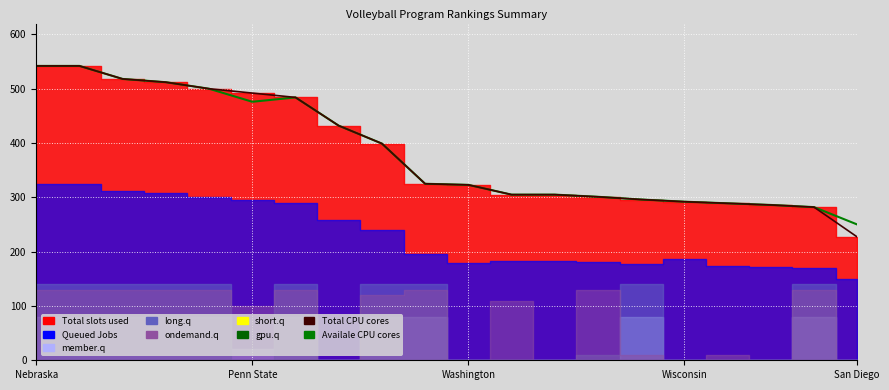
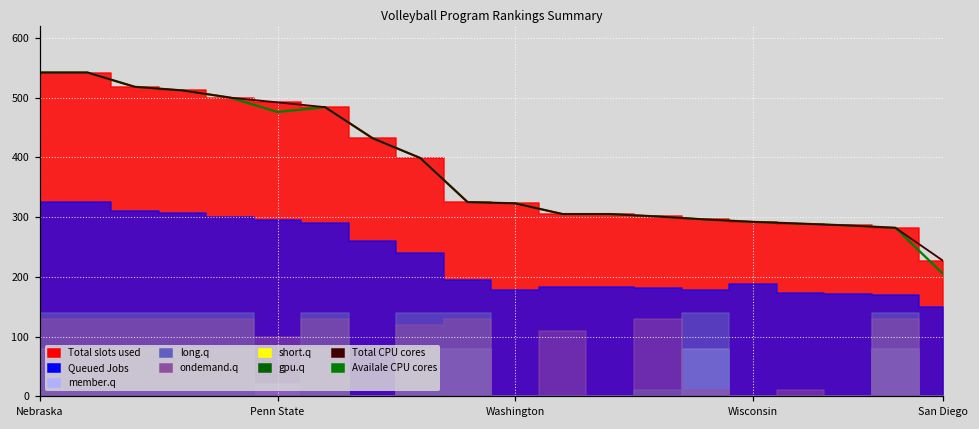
  {
    "Availale CPU cores": {
      "Penn State": 480,
-     "San Diego": 250
+     "San Diego": 210
    },
    "Total CPU cores": {
      "Penn State": 490
    }
  }
